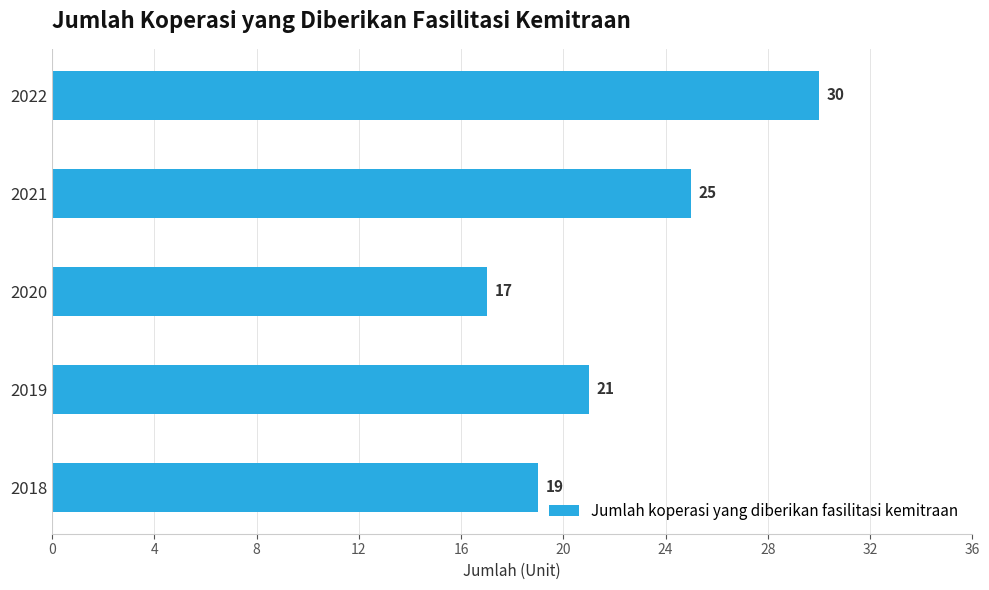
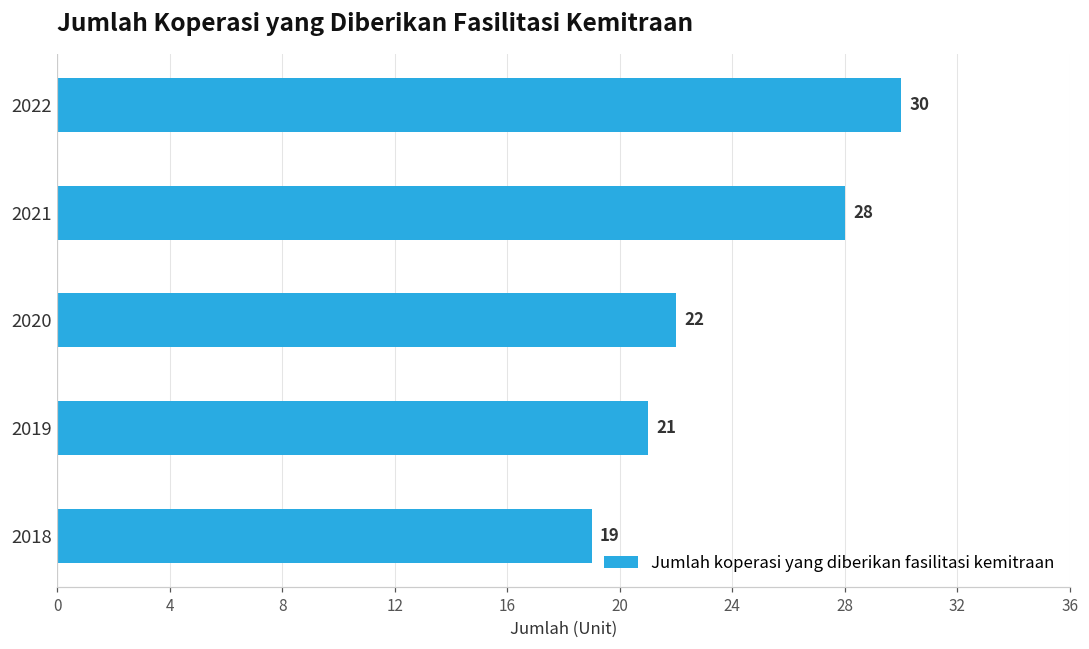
  {
    "2022": 30,
-   "2021": 25,
-   "2020": 17,
+   "2021": 28,
+   "2020": 22,
    "2019": 21,
    "2018": 19
  }
